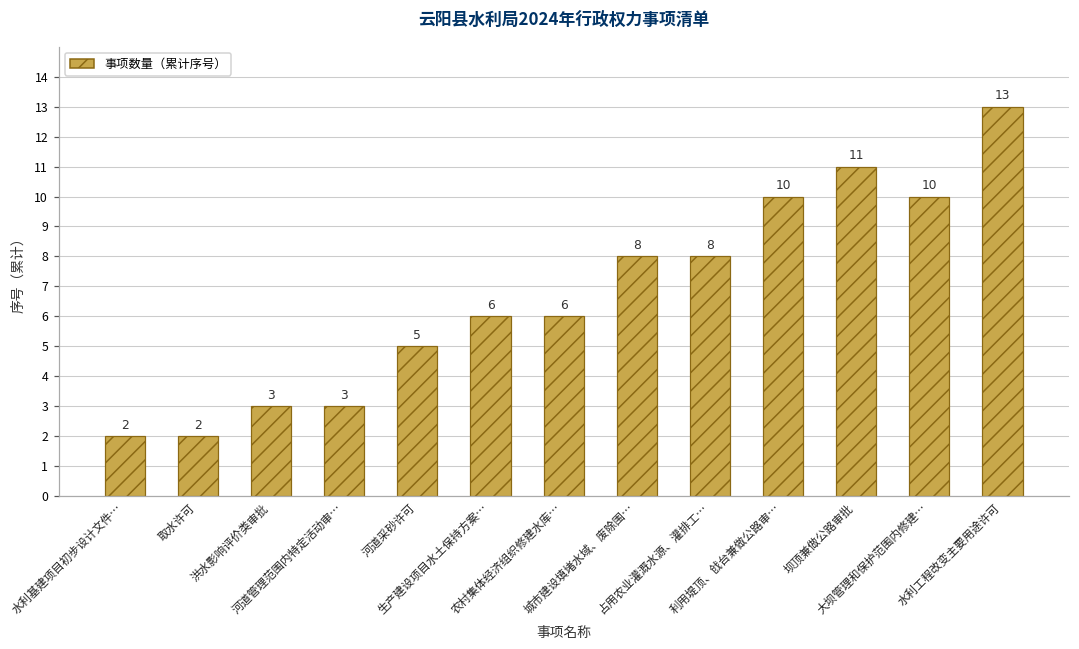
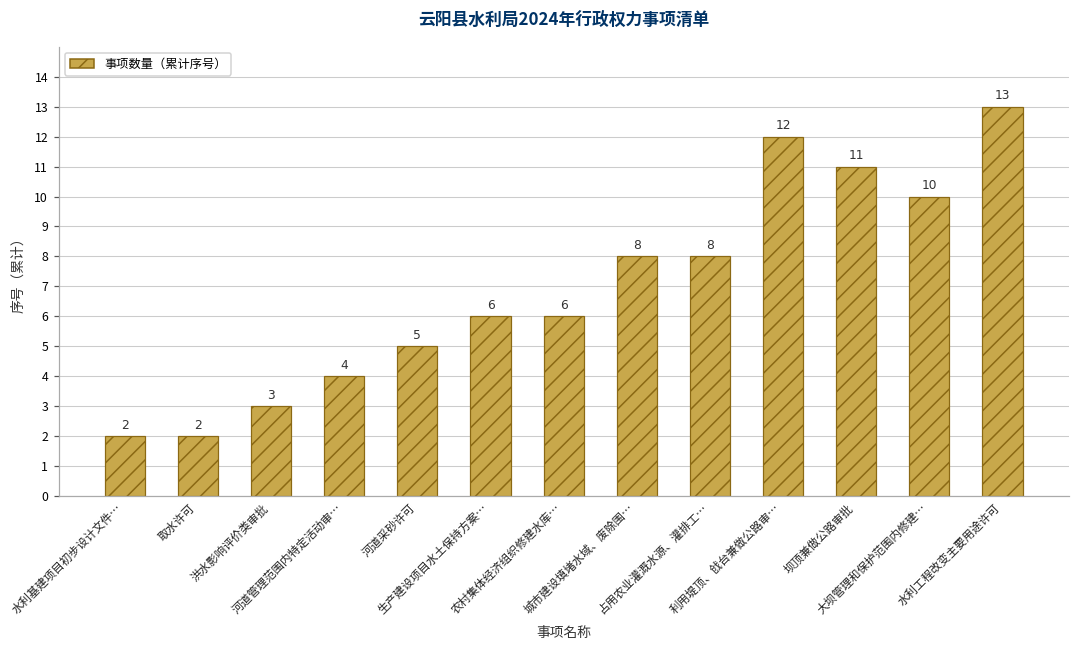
  {
    "水利基建项目初步设计文件…": 2,
    "取水许可": 2,
    "洪水影响评价类审批": 3,
-   "河道管理范围内特定活动审…": 3,
+   "河道管理范围内特定活动审…": 4,
    "河道采砂许可": 5,
    "生产建设项目水土保持方案…": 6,
    "农村集体经济组织修建水库…": 6,
    "城市建设填堵水域、废除围…": 8,
    "占用农业灌溉水源、灌排工…": 8,
-   "利用堤顶、戗台兼做公路审…": 10,
+   "利用堤顶、戗台兼做公路审…": 12,
    "坝顶兼做公路审批": 11,
    "大坝管理和保护范围内修建…": 10,
    "水利工程改变主要用途许可": 13
  }
